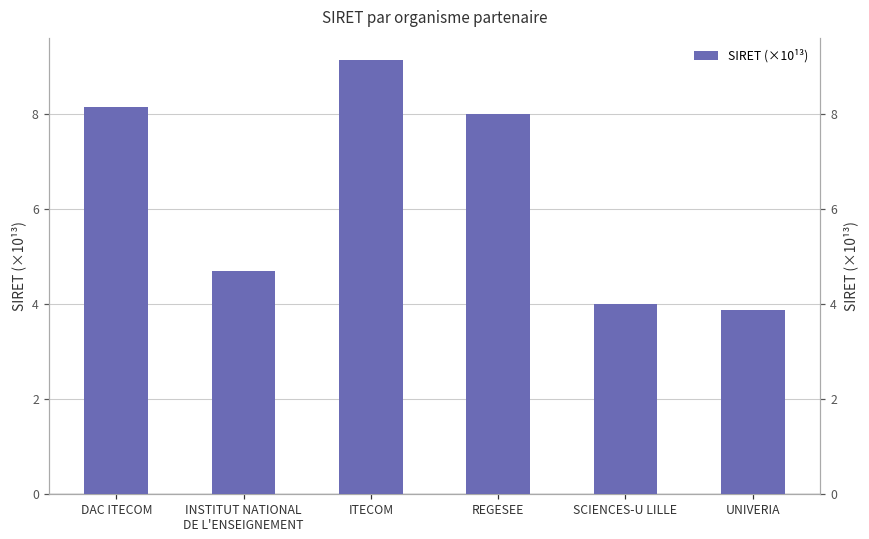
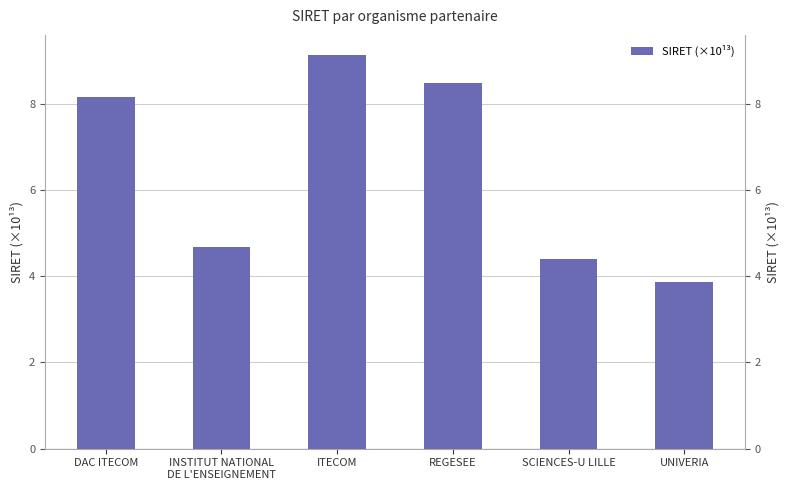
  {
    "DAC ITECOM": 8.2,
    "INSTITUT NATIONAL DE L'ENSEIGNEMENT": 4.7,
    "ITECOM": 9.1,
-   "REGESEE": 8.0,
-   "SCIENCES-U LILLE": 4.0,
+   "REGESEE": 8.5,
+   "SCIENCES-U LILLE": 4.4,
    "UNIVERIA": 3.9
  }
